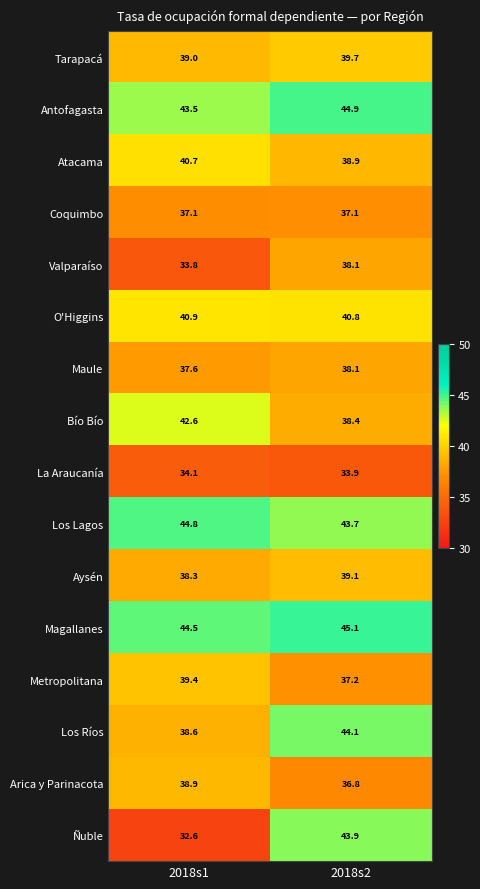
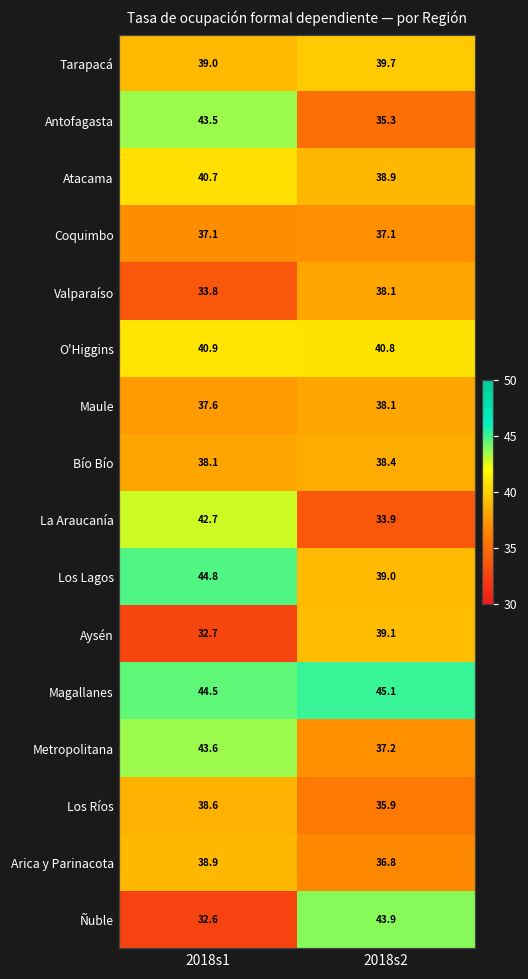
  {
    "Tarapacá": {
      "2018s1": 39.0,
      "2018s2": 39.7
    },
    "Antofagasta": {
      "2018s1": 43.5,
-     "2018s2": 44.9
+     "2018s2": 35.3
    },
    "Atacama": {
      "2018s1": 40.7,
      "2018s2": 38.9
    },
    "Coquimbo": {
      "2018s1": 37.1,
      "2018s2": 37.1
    },
    "Valparaíso": {
      "2018s1": 33.8,
      "2018s2": 38.1
    },
    "O'Higgins": {
      "2018s1": 40.9,
      "2018s2": 40.8
    },
    "Maule": {
      "2018s1": 37.6,
      "2018s2": 38.1
    },
    "Bío Bío": {
-     "2018s1": 42.6,
+     "2018s1": 38.1,
      "2018s2": 38.4
    },
    "La Araucanía": {
-     "2018s1": 34.1,
+     "2018s1": 42.7,
      "2018s2": 33.9
    },
    "Los Lagos": {
      "2018s1": 44.8,
-     "2018s2": 43.7
+     "2018s2": 39.0
    },
    "Aysén": {
-     "2018s1": 38.3,
+     "2018s1": 32.7,
      "2018s2": 39.1
    },
    "Magallanes": {
      "2018s1": 44.5,
      "2018s2": 45.1
    },
    "Metropolitana": {
-     "2018s1": 39.4,
+     "2018s1": 43.6,
      "2018s2": 37.2
    },
    "Los Ríos": {
      "2018s1": 38.6,
-     "2018s2": 44.1
+     "2018s2": 35.9
    },
    "Arica y Parinacota": {
      "2018s1": 38.9,
      "2018s2": 36.8
    },
    "Ñuble": {
      "2018s1": 32.6,
      "2018s2": 43.9
    }
  }
